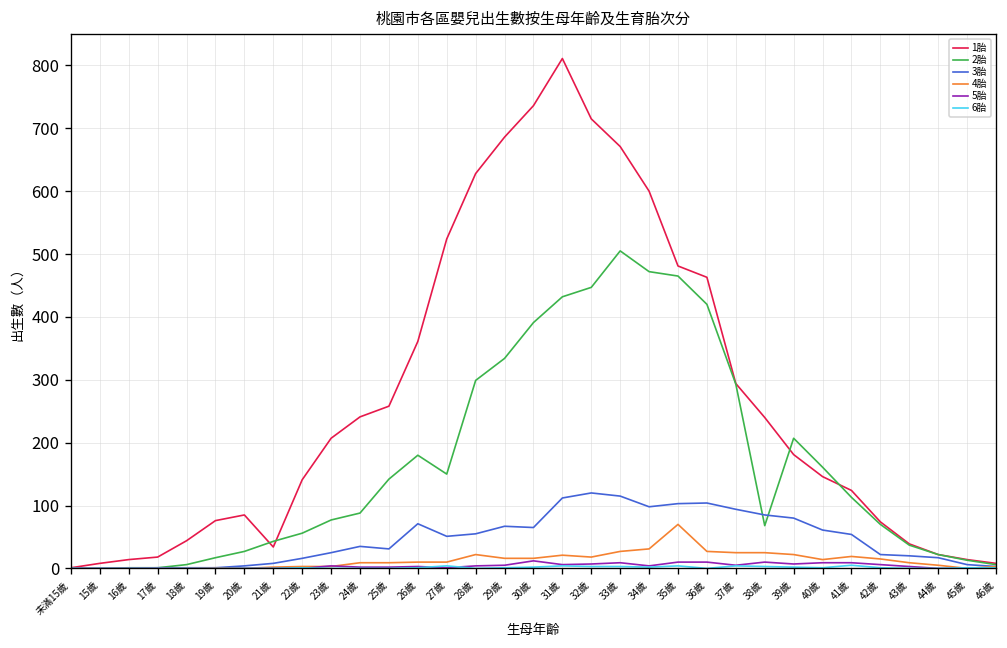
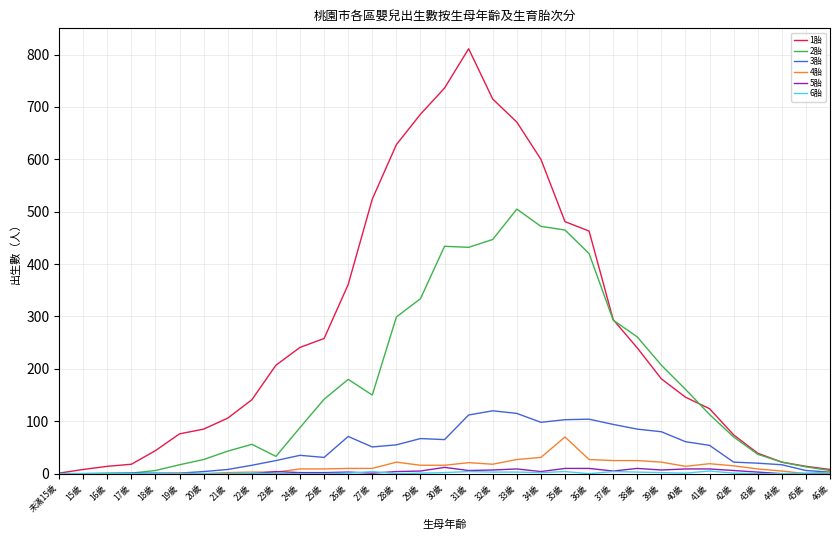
  {
    "1胎": {
      "15歲": 10,
      "16歲": 10,
      "17歲": 20,
      "18歲": 40,
      "19歲": 80,
      "20歲": 90,
-     "21歲": 30,
+     "21歲": 110,
      "22歲": 140,
      "23歲": 210,
      "24歲": 240,
      "25歲": 260,
      "26歲": 360,
      "27歲": 520,
      "28歲": 630,
      "29歲": 690,
      "30歲": 740,
      "31歲": 810,
      "32歲": 720,
      "33歲": 670,
      "34歲": 600,
      "35歲": 480,
      "36歲": 460,
      "38歲": 240,
      "39歲": 180,
      "40歲": 150,
      "41歲": 120
    },
    "2胎": {
      "18歲": 10,
      "19歲": 20,
      "20歲": 30,
      "21歲": 40,
      "22歲": 60,
-     "23歲": 80,
+     "23歲": 30,
      "24歲": 90,
      "25歲": 140,
      "26歲": 180,
      "27歲": 150,
      "28歲": 300,
      "29歲": 330,
-     "30歲": 390,
+     "30歲": 430,
      "31歲": 430,
      "32歲": 450,
      "33歲": 510,
      "34歲": 470,
      "35歲": 470,
      "36歲": 420,
-     "38歲": 70,
+     "38歲": 260,
      "39歲": 210,
      "40歲": 160,
      "41歲": 110
    },
    "3胎": {
      "21歲": 10,
      "22歲": 20,
      "23歲": 30,
      "24歲": 40,
      "25歲": 30,
      "26歲": 70,
      "27歲": 50,
      "28歲": 60,
      "29歲": 70,
      "30歲": 70,
      "31歲": 110,
      "32歲": 120,
      "33歲": 120,
      "34歲": 100,
      "35歲": 100,
      "36歲": 100,
      "37歲": 90,
      "38歲": 90,
      "39歲": 80,
      "40歲": 60,
      "41歲": 50,
      "42歲": 20,
      "43歲": 20,
      "44歲": 20,
      "45歲": 10
    },
    "4胎": {
      "24歲": 10,
      "25歲": 10,
      "26歲": 10,
      "27歲": 10,
      "28歲": 20,
      "29歲": 20,
      "31歲": 20,
      "32歲": 20,
      "33歲": 30,
      "34歲": 30,
      "35歲": 70,
      "36歲": 30,
      "37歲": 30,
      "38歲": 30,
      "39歲": 20,
      "40歲": 10,
      "41歲": 20,
      "42歲": 20,
      "43歲": 10,
      "44歲": 10
    },
    "5胎": {
      "33歲": 10,
      "35歲": 10,
      "36歲": 10,
      "38歲": 10,
      "39歲": 10,
      "40歲": 10,
      "42歲": 10
    },
    "6胎": {
      "30歲": 0,
      "33歲": 0,
      "35歲": 0,
      "36歲": 0,
      "38歲": 0,
      "39歲": 0,
      "40歲": 0,
      "42歲": 0
    }
  }
